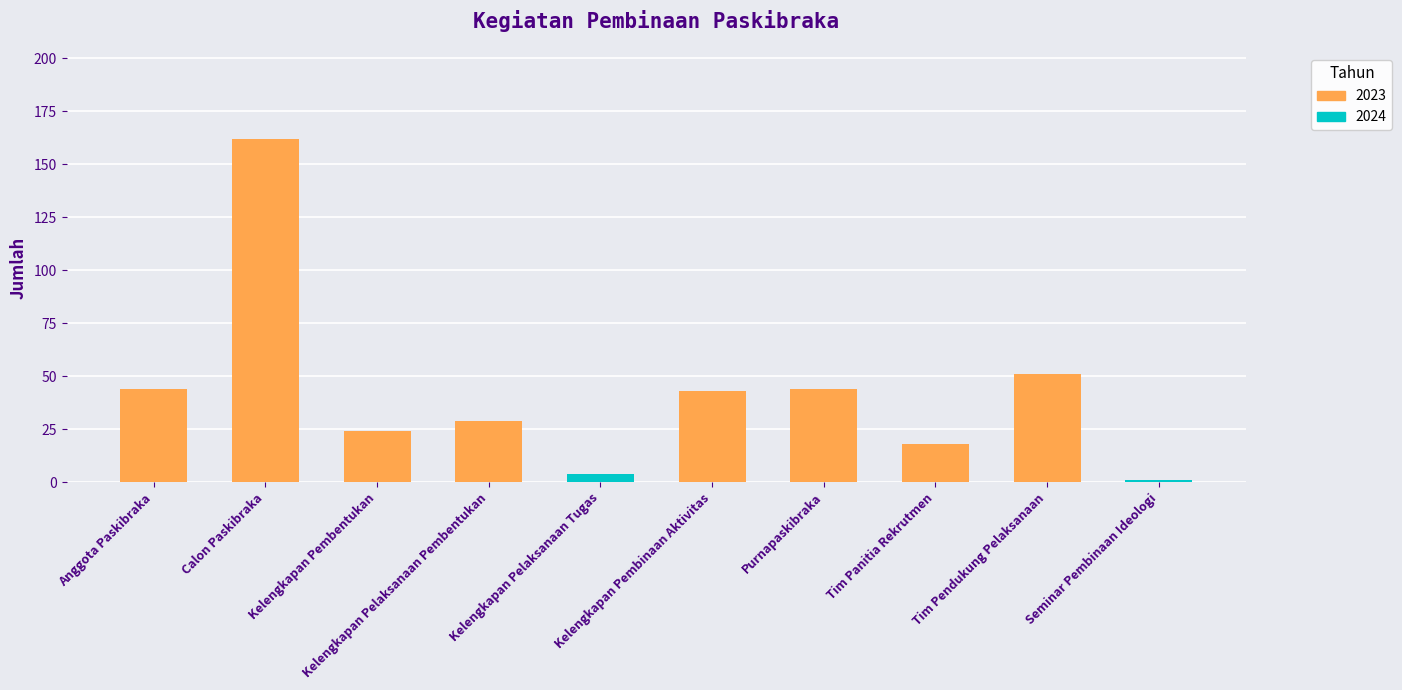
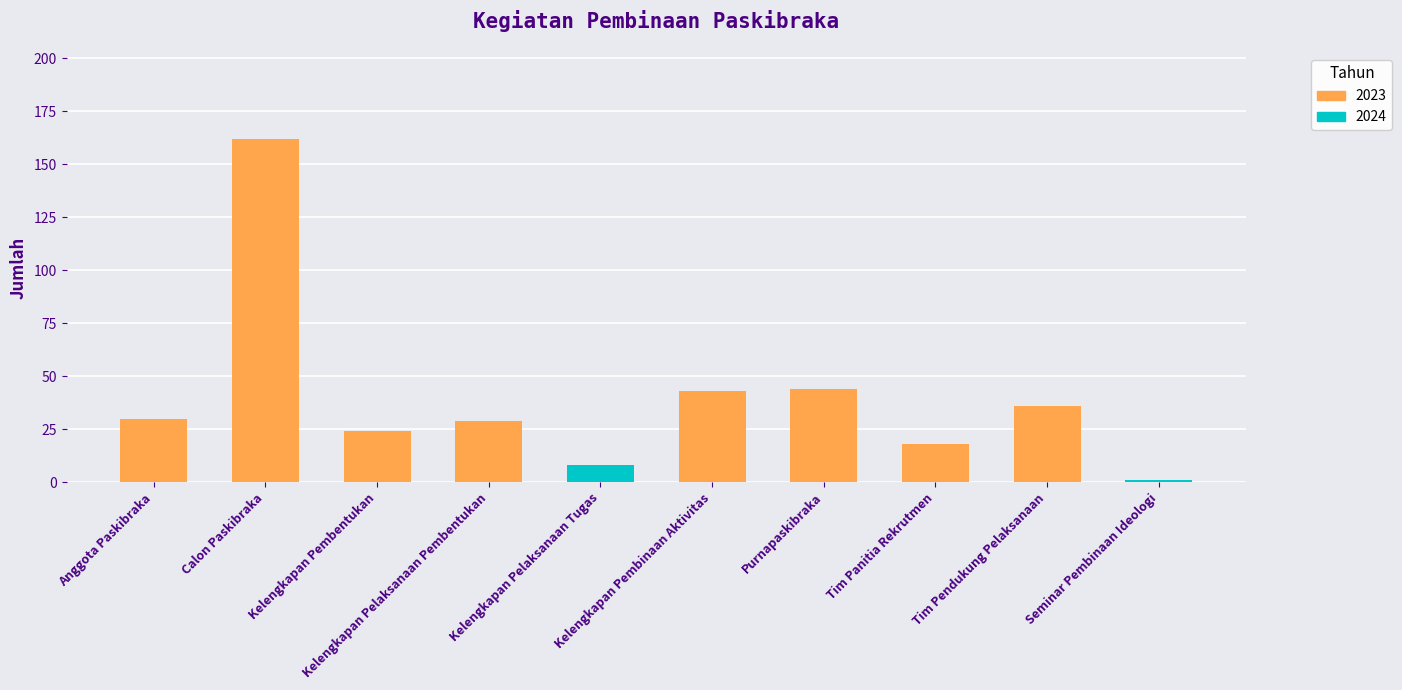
  {
-   "Anggota Paskibraka": 44,
+   "Anggota Paskibraka": 30,
    "Calon Paskibraka": 162,
    "Kelengkapan Pembentukan": 24,
    "Kelengkapan Pelaksanaan Pembentukan": 29,
-   "Kelengkapan Pelaksanaan Tugas": 4,
+   "Kelengkapan Pelaksanaan Tugas": 8,
    "Kelengkapan Pembinaan Aktivitas": 43,
    "Purnapaskibraka": 44,
    "Tim Panitia Rekrutmen": 18,
-   "Tim Pendukung Pelaksanaan": 51
+   "Tim Pendukung Pelaksanaan": 36
  }
